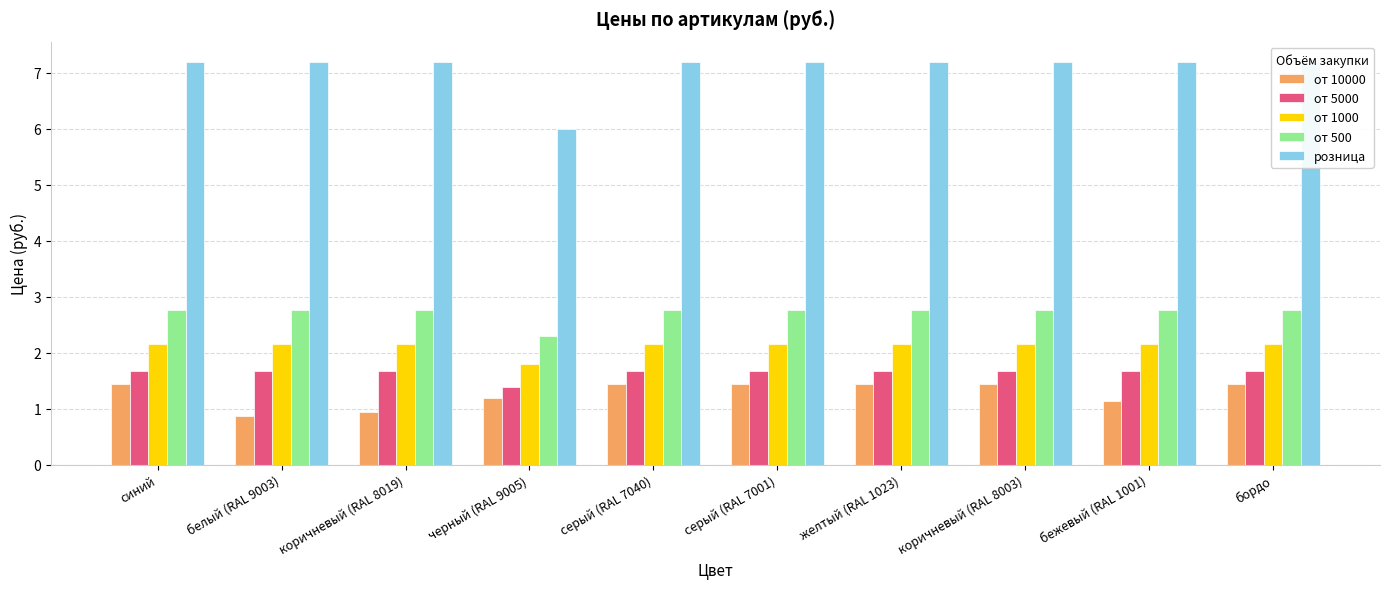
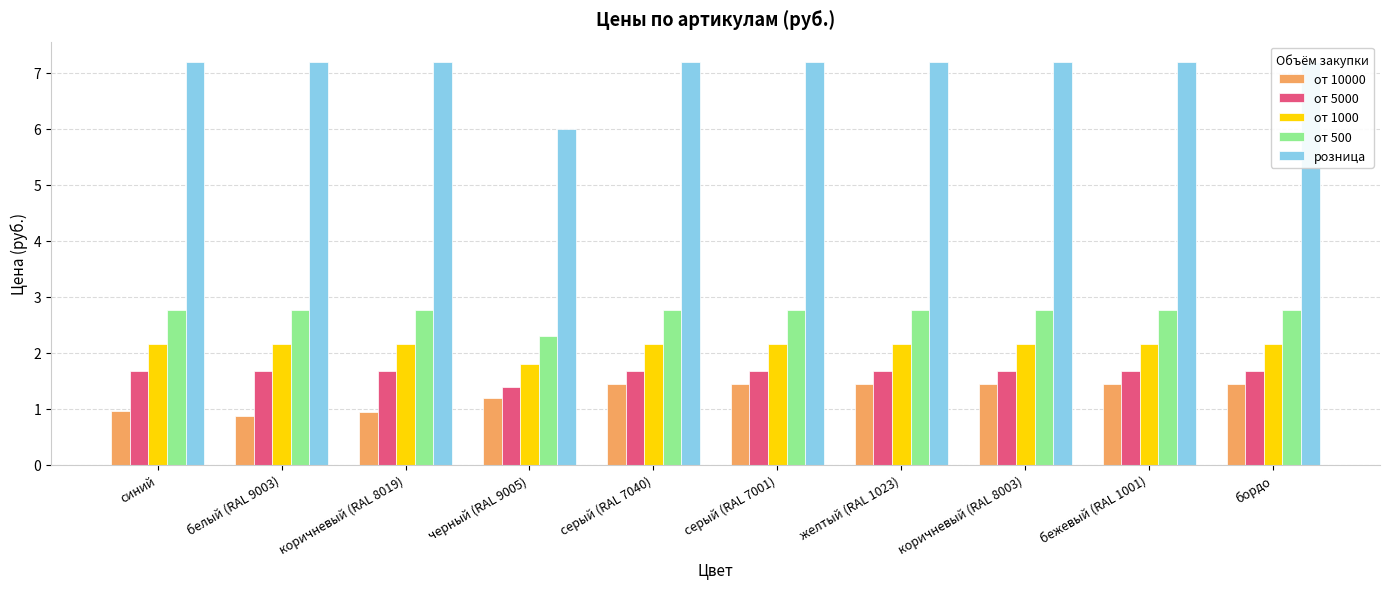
  {
    "от 10000": {
-     "синий": 1.4,
+     "синий": 1.0,
      "белый (RAL 9003)": 0.9,
      "коричневый (RAL 8019)": 1.0,
      "черный (RAL 9005)": 1.2,
      "серый (RAL 7040)": 1.4,
      "серый (RAL 7001)": 1.4,
      "желтый (RAL 1023)": 1.4,
      "коричневый (RAL 8003)": 1.4,
-     "бежевый (RAL 1001)": 1.1,
+     "бежевый (RAL 1001)": 1.4,
      "бордо": 1.4
    },
    "от 5000": {
      "синий": 1.7,
      "белый (RAL 9003)": 1.7,
      "коричневый (RAL 8019)": 1.7,
      "черный (RAL 9005)": 1.4,
      "серый (RAL 7040)": 1.7,
      "серый (RAL 7001)": 1.7,
      "желтый (RAL 1023)": 1.7,
      "коричневый (RAL 8003)": 1.7,
      "бежевый (RAL 1001)": 1.7,
      "бордо": 1.7
    },
    "от 1000": {
      "синий": 2.2,
      "белый (RAL 9003)": 2.2,
      "коричневый (RAL 8019)": 2.2,
      "черный (RAL 9005)": 1.8,
      "серый (RAL 7040)": 2.2,
      "серый (RAL 7001)": 2.2,
      "желтый (RAL 1023)": 2.2,
      "коричневый (RAL 8003)": 2.2,
      "бежевый (RAL 1001)": 2.2,
      "бордо": 2.2
    },
    "от 500": {
      "синий": 2.8,
      "белый (RAL 9003)": 2.8,
      "коричневый (RAL 8019)": 2.8,
      "черный (RAL 9005)": 2.3,
      "серый (RAL 7040)": 2.8,
      "серый (RAL 7001)": 2.8,
      "желтый (RAL 1023)": 2.8,
      "коричневый (RAL 8003)": 2.8,
      "бежевый (RAL 1001)": 2.8,
      "бордо": 2.8
    },
    "розница": {
      "синий": 7.2,
      "белый (RAL 9003)": 7.2,
      "коричневый (RAL 8019)": 7.2,
      "черный (RAL 9005)": 6.0,
      "серый (RAL 7040)": 7.2,
      "серый (RAL 7001)": 7.2,
      "желтый (RAL 1023)": 7.2,
      "коричневый (RAL 8003)": 7.2,
      "бежевый (RAL 1001)": 7.2
    }
  }
